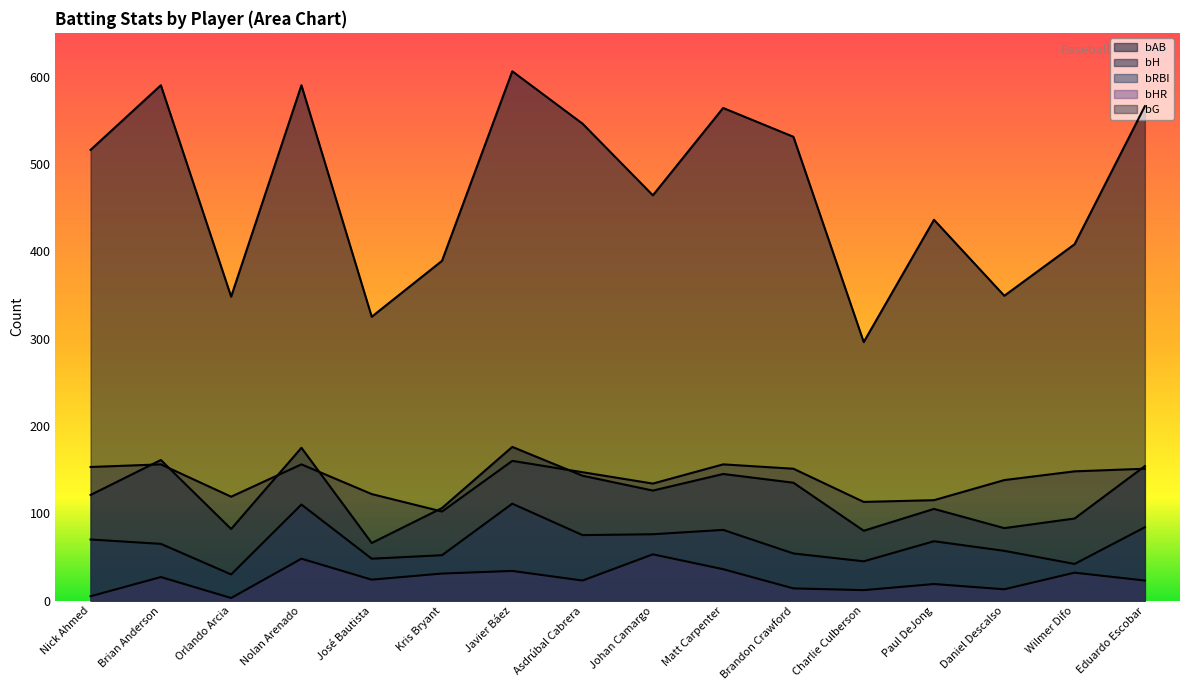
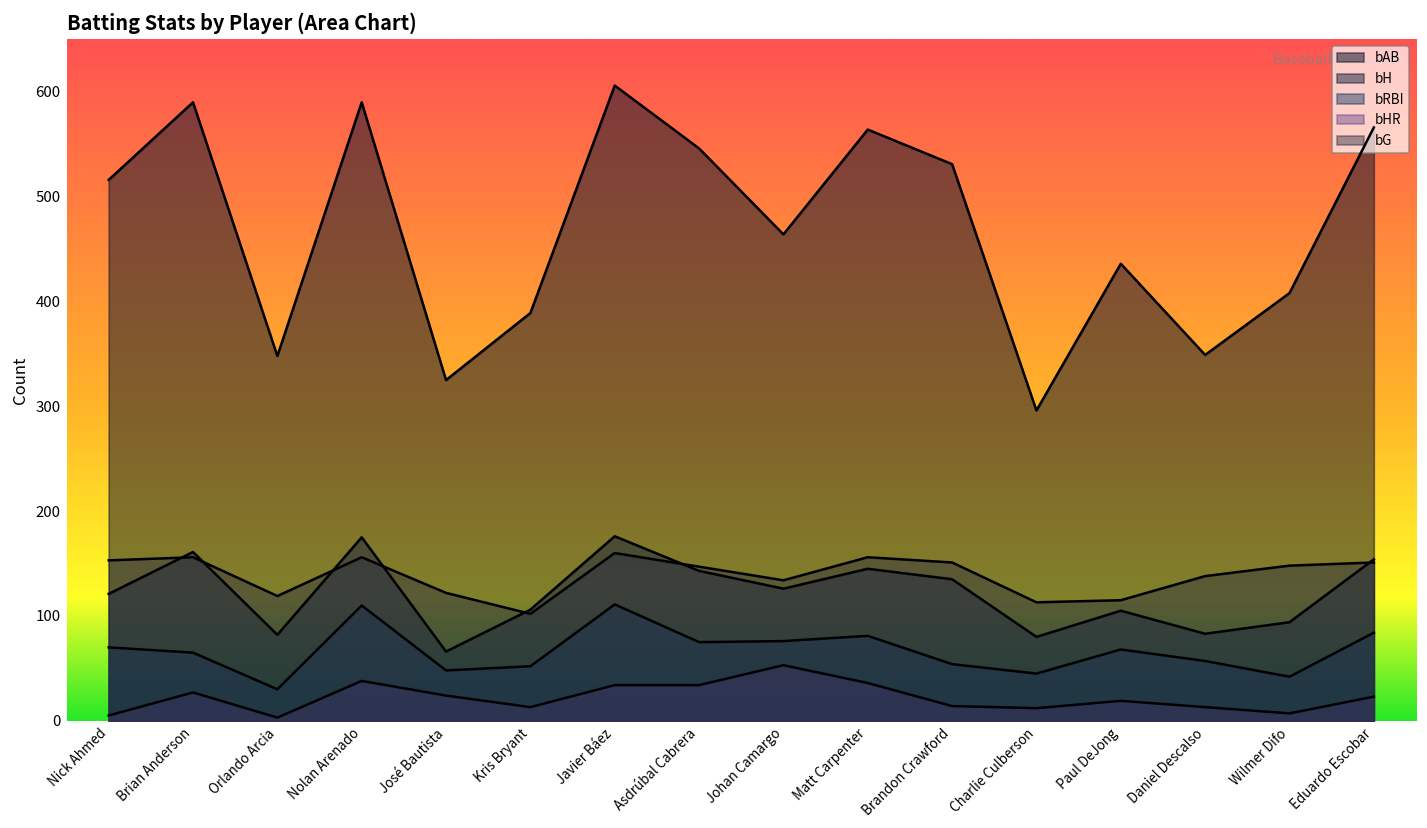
  {
    "bHR": {
      "Nick Ahmed": 10,
      "Brian Anderson": 30,
      "Orlando Arcia": 0,
-     "Nolan Arenado": 50,
+     "Nolan Arenado": 40,
      "José Bautista": 20,
-     "Kris Bryant": 30,
+     "Kris Bryant": 10,
      "Javier Báez": 30,
-     "Asdrúbal Cabrera": 20,
+     "Asdrúbal Cabrera": 30,
      "Johan Camargo": 50,
      "Matt Carpenter": 40,
      "Brandon Crawford": 10,
      "Charlie Culberson": 10,
      "Paul DeJong": 20,
      "Daniel Descalso": 10,
-     "Wilmer Difo": 30,
+     "Wilmer Difo": 10,
      "Eduardo Escobar": 20
    }
  }
